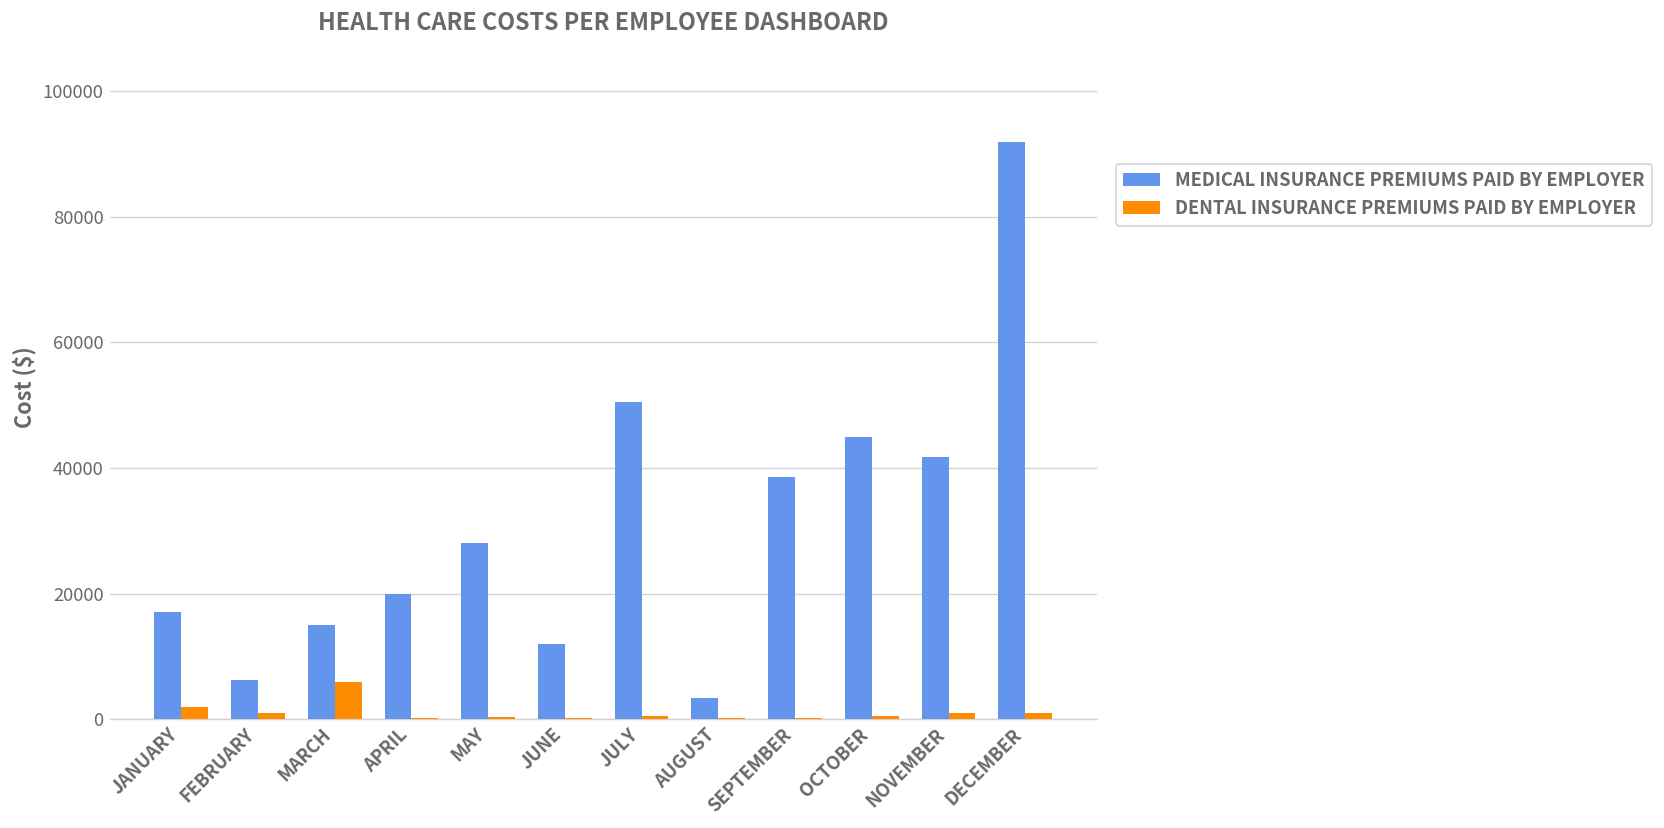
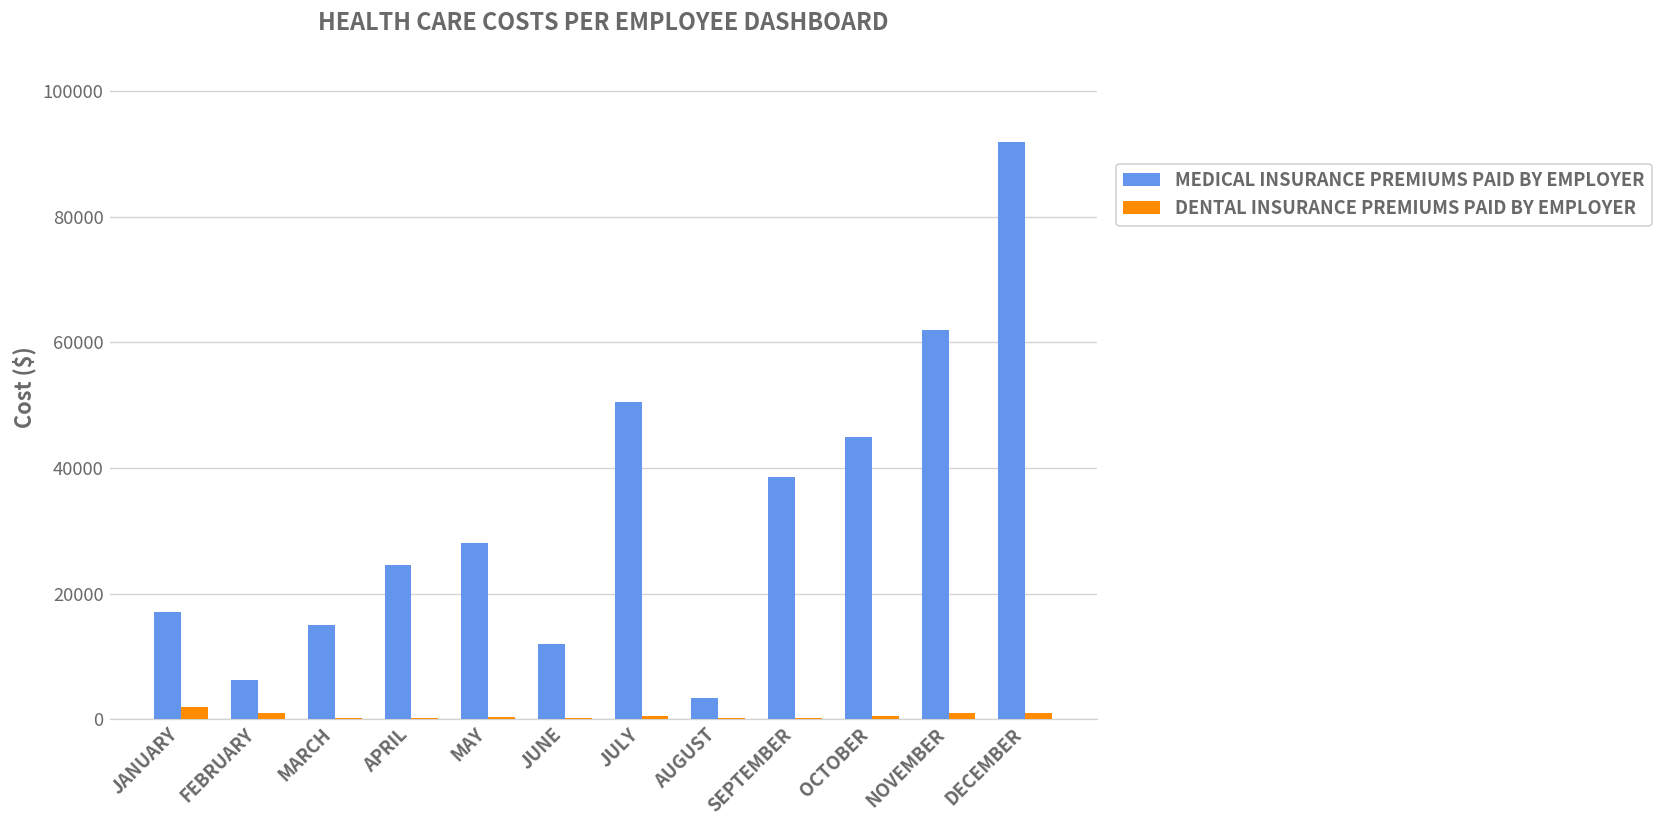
  {
    "MEDICAL INSURANCE PREMIUMS PAID BY EMPLOYER": {
      "JANUARY": 17000,
      "FEBRUARY": 6000,
      "MARCH": 15000,
-     "APRIL": 20000,
+     "APRIL": 25000,
      "MAY": 28000,
      "JUNE": 12000,
      "JULY": 50000,
      "AUGUST": 3000,
      "SEPTEMBER": 39000,
      "OCTOBER": 45000,
-     "NOVEMBER": 42000,
+     "NOVEMBER": 62000,
      "DECEMBER": 92000
    },
    "DENTAL INSURANCE PREMIUMS PAID BY EMPLOYER": {
      "JANUARY": 2000,
      "FEBRUARY": 1000,
-     "MARCH": 6000,
+     "MARCH": 0,
      "JULY": 1000,
      "OCTOBER": 1000,
      "NOVEMBER": 1000,
      "DECEMBER": 1000
    }
  }
